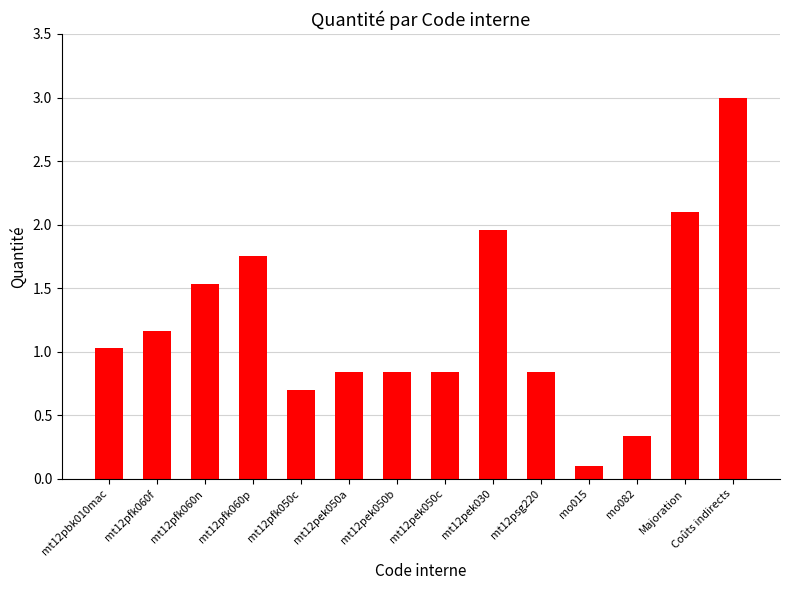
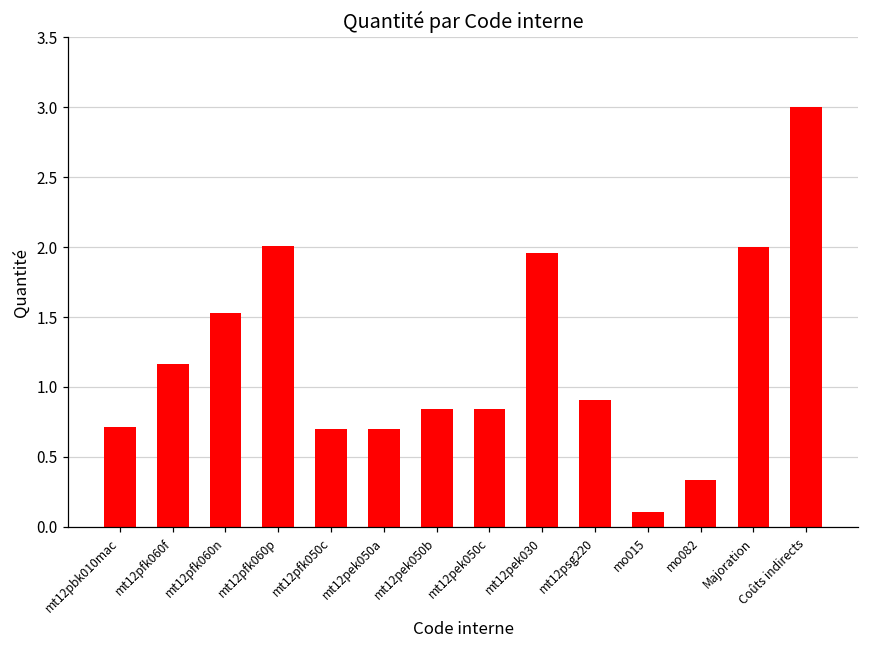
  {
-   "mt12pbk010mac": 1.03,
+   "mt12pbk010mac": 0.71,
    "mt12pfk060f": 1.16,
    "mt12pfk060n": 1.53,
-   "mt12pfk060p": 1.75,
+   "mt12pfk060p": 2.01,
    "mt12pfk050c": 0.70,
-   "mt12pek050a": 0.84,
+   "mt12pek050a": 0.70,
    "mt12pek050b": 0.84,
    "mt12pek050c": 0.84,
    "mt12pek030": 1.96,
-   "mt12psg220": 0.84,
+   "mt12psg220": 0.91,
    "mo015": 0.10,
    "mo082": 0.34,
-   "Majoration": 2.1,
+   "Majoration": 2.0,
    "Coûts indirects": 3.00
  }
